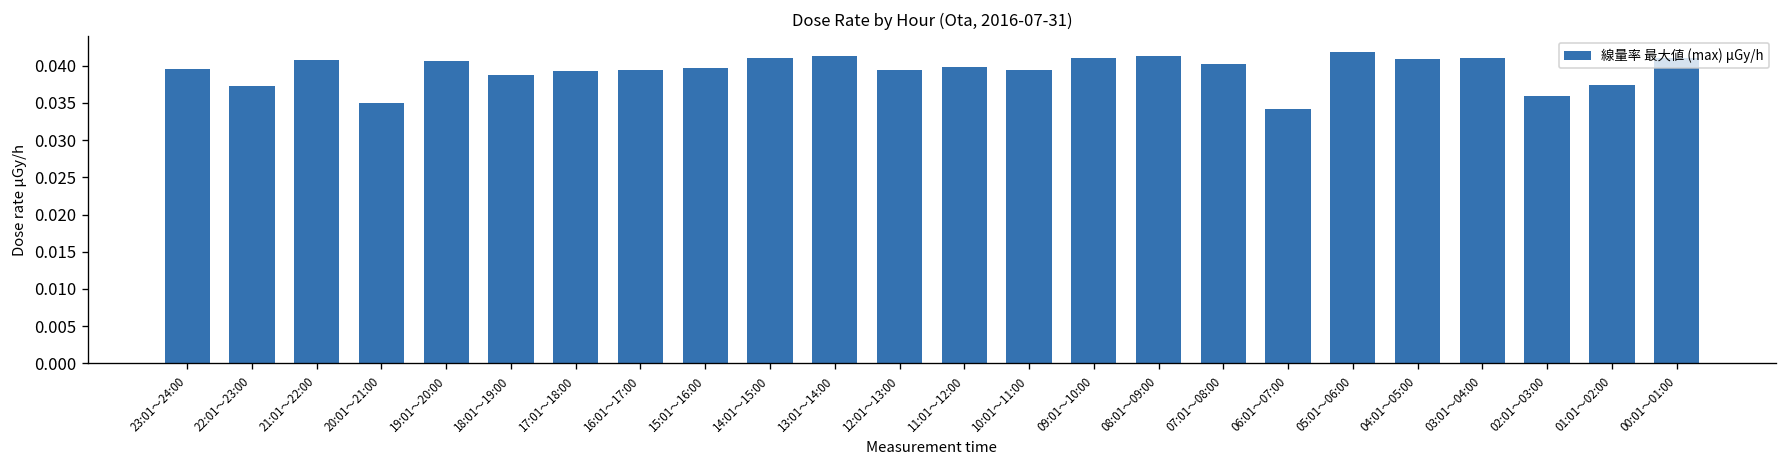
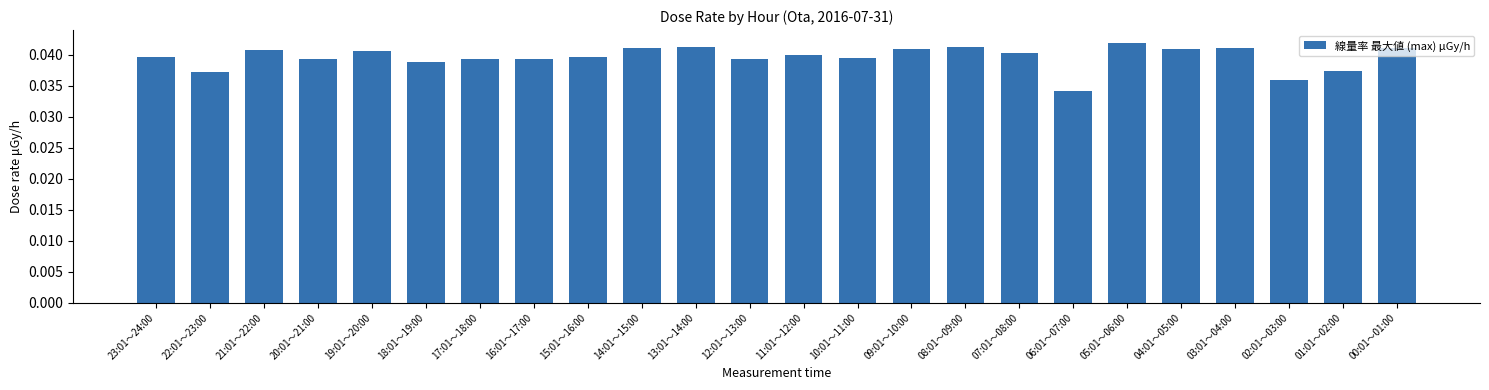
  {
    "23:01～24:00": 0.040,
    "22:01～23:00": 0.037,
    "21:01～22:00": 0.041,
-   "20:01～21:00": 0.035,
+   "20:01～21:00": 0.039,
    "19:01～20:00": 0.041,
    "18:01～19:00": 0.039,
    "17:01～18:00": 0.039,
    "16:01～17:00": 0.039,
    "15:01～16:00": 0.040,
    "14:01～15:00": 0.041,
    "13:01～14:00": 0.041,
    "12:01～13:00": 0.039,
    "11:01～12:00": 0.040,
    "10:01～11:00": 0.040,
    "09:01～10:00": 0.041,
    "08:01～09:00": 0.041,
    "07:01～08:00": 0.040,
    "06:01～07:00": 0.034,
    "05:01～06:00": 0.042,
    "04:01～05:00": 0.041,
    "03:01～04:00": 0.041,
    "02:01～03:00": 0.036,
    "01:01～02:00": 0.037
  }
